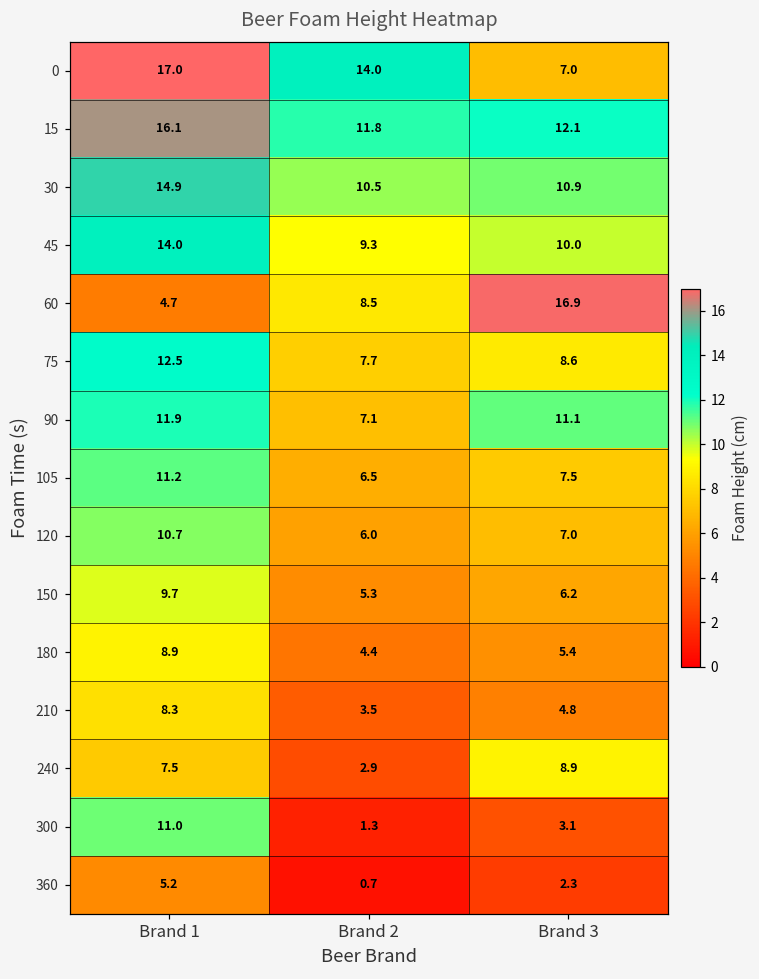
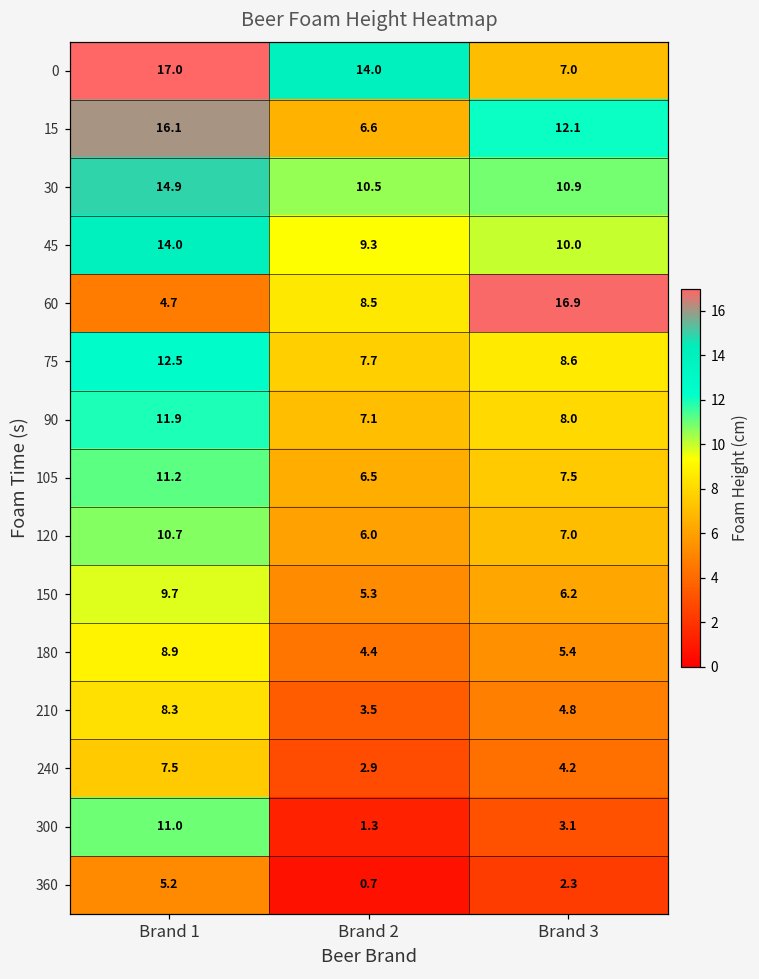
  {
    "0": {
      "Brand 1": 17.0,
      "Brand 2": 14.0,
      "Brand 3": 7.0
    },
    "15": {
      "Brand 1": 16.1,
-     "Brand 2": 11.8,
+     "Brand 2": 6.6,
      "Brand 3": 12.1
    },
    "30": {
      "Brand 1": 14.9,
      "Brand 2": 10.5,
      "Brand 3": 10.9
    },
    "45": {
      "Brand 1": 14.0,
      "Brand 2": 9.3,
      "Brand 3": 10.0
    },
    "60": {
      "Brand 1": 4.7,
      "Brand 2": 8.5,
      "Brand 3": 16.9
    },
    "75": {
      "Brand 1": 12.5,
      "Brand 2": 7.7,
      "Brand 3": 8.6
    },
    "90": {
      "Brand 1": 11.9,
      "Brand 2": 7.1,
-     "Brand 3": 11.1
+     "Brand 3": 8.0
    },
    "105": {
      "Brand 1": 11.2,
      "Brand 2": 6.5,
      "Brand 3": 7.5
    },
    "120": {
      "Brand 1": 10.7,
      "Brand 2": 6.0,
      "Brand 3": 7.0
    },
    "150": {
      "Brand 1": 9.7,
      "Brand 2": 5.3,
      "Brand 3": 6.2
    },
    "180": {
      "Brand 1": 8.9,
      "Brand 2": 4.4,
      "Brand 3": 5.4
    },
    "210": {
      "Brand 1": 8.3,
      "Brand 2": 3.5,
      "Brand 3": 4.8
    },
    "240": {
      "Brand 1": 7.5,
      "Brand 2": 2.9,
-     "Brand 3": 8.9
+     "Brand 3": 4.2
    },
    "300": {
      "Brand 1": 11.0,
      "Brand 2": 1.3,
      "Brand 3": 3.1
    },
    "360": {
      "Brand 1": 5.2,
      "Brand 2": 0.7,
      "Brand 3": 2.3
    }
  }
